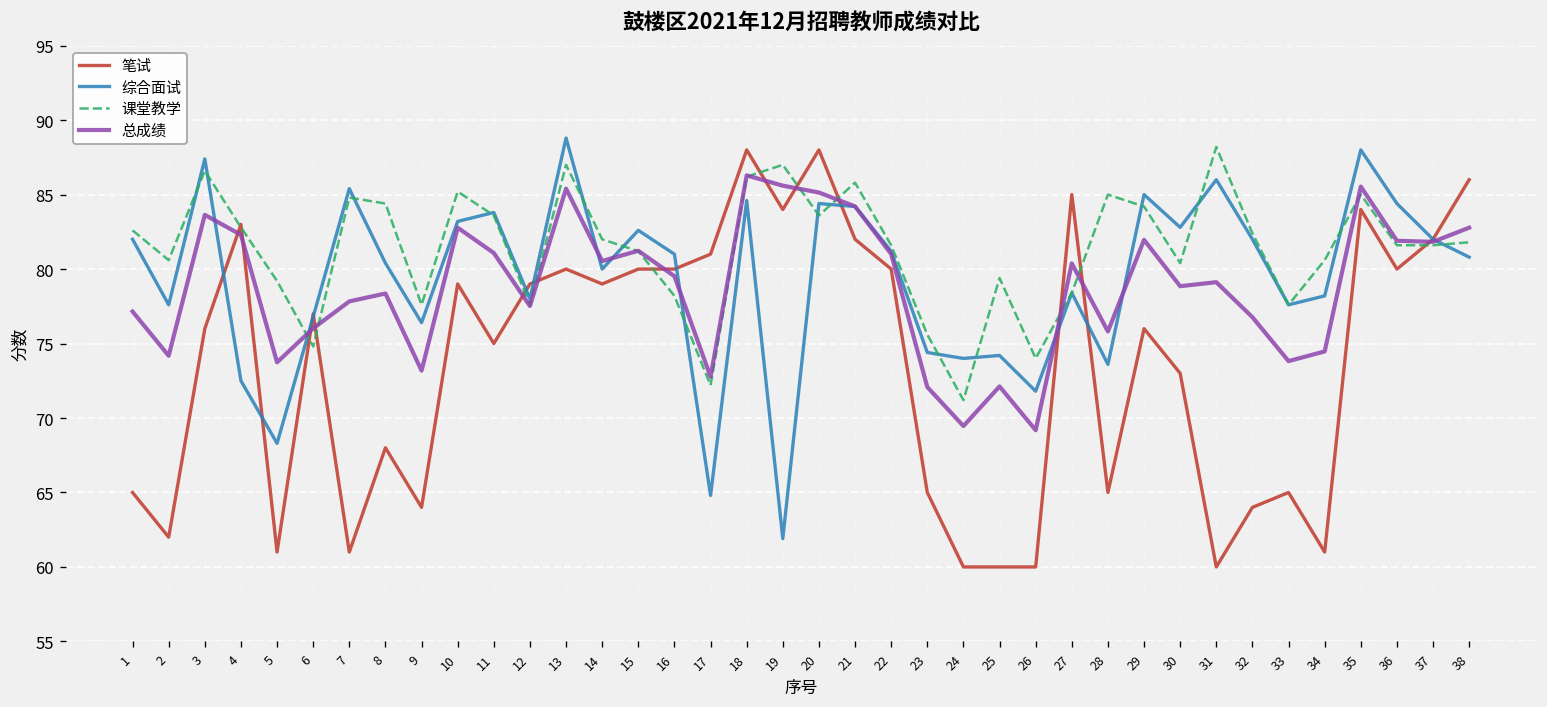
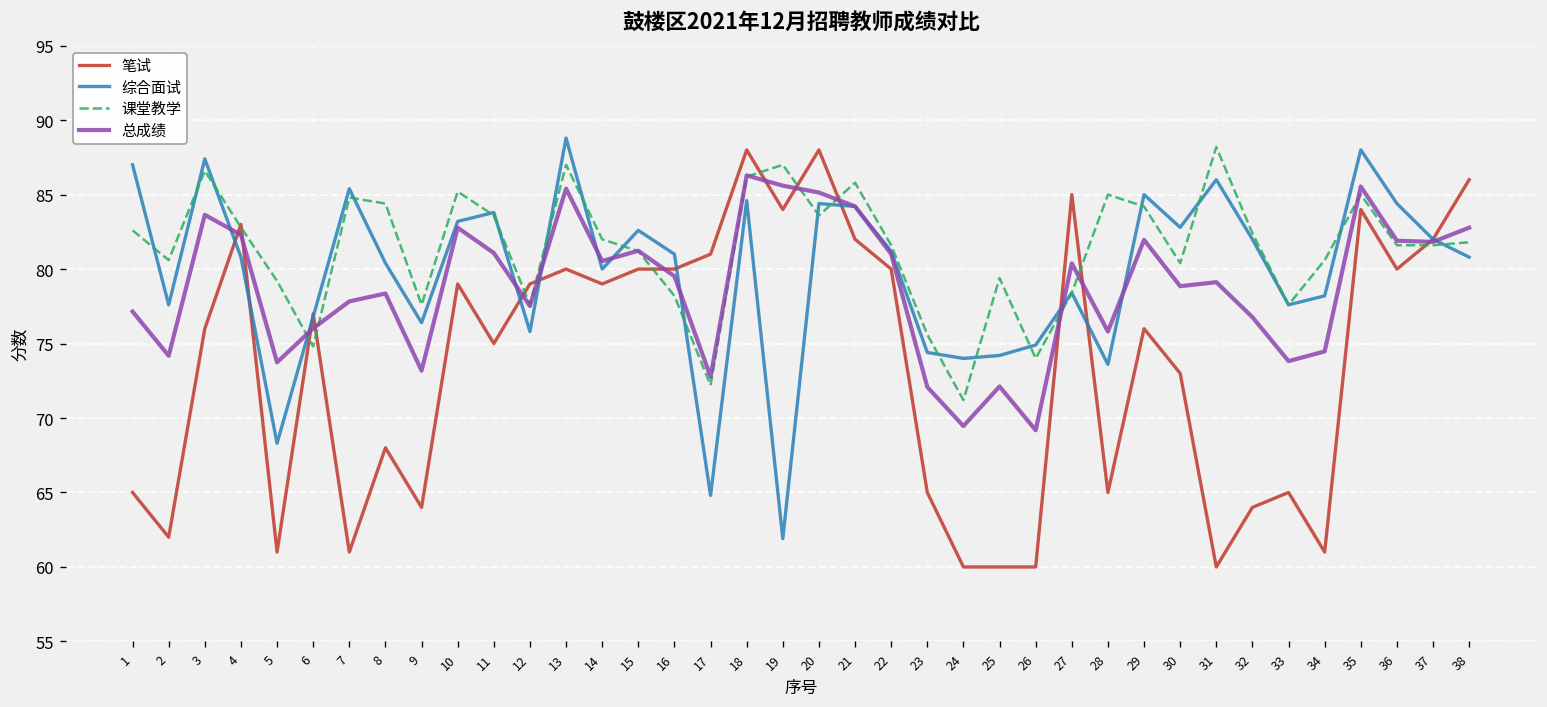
  {
    "笔试": {
      "1": 65.0,
      "2": 62.0,
      "3": 76.0,
      "5": 61.0,
      "7": 61.0,
      "8": 68.0,
      "9": 64.0,
      "10": 79.0,
      "11": 75.0,
      "12": 79.0,
      "13": 80.0,
      "14": 79.0,
      "15": 80.0,
      "16": 80.0,
      "17": 81.0,
      "18": 88.0,
      "19": 84.0,
      "20": 88.0,
      "21": 82.0,
      "22": 80.0,
      "23": 65.0,
      "24": 60.0,
      "25": 60.0,
      "26": 60.0,
      "27": 85.0,
      "28": 65.0,
      "29": 76.0,
      "30": 73.0,
      "31": 60.0,
      "32": 64.0,
      "33": 65.0,
      "34": 61.0,
      "35": 84.0,
      "36": 80.0,
      "38": 86.0
    },
    "综合面试": {
-     "1": 82,
+     "1": 87,
      "2": 77.6,
      "3": 87.4,
-     "4": 72.5,
+     "4": 80.8,
      "5": 68.3,
      "7": 85.4,
      "8": 80.4,
      "9": 76.4,
      "10": 83.2,
-     "12": 78.0,
+     "12": 75.8,
      "13": 88.8,
      "14": 80.0,
      "15": 82.6,
      "16": 81.0,
      "17": 64.8,
      "18": 84.6,
      "19": 61.9,
      "20": 84.4,
      "23": 74.4,
      "24": 74.0,
      "25": 74.2,
-     "26": 71.8,
+     "26": 74.9,
      "28": 73.6,
      "29": 85.0,
      "30": 82.8,
      "31": 86.0,
      "32": 82.0,
      "34": 78.2,
      "35": 88.0,
      "36": 84.4,
      "38": 80.8
    },
    "课堂教学": {
      "1": 82.6,
      "2": 80.6,
      "3": 86.6,
      "5": 79.2,
      "6": 74.8,
      "7": 84.8,
      "8": 84.4,
      "9": 77.6,
      "10": 85.2,
      "13": 87.0,
      "14": 82.0,
      "16": 78.2,
      "17": 72.2,
      "19": 87.0,
      "20": 83.6,
      "21": 85.8,
      "22": 81.6,
      "23": 75.6,
      "24": 71.2,
      "25": 79.4,
      "26": 74.0,
      "28": 85.0,
      "29": 84.2,
      "30": 80.4,
      "31": 88.2,
      "32": 82.4,
      "34": 80.6,
      "35": 85.0,
      "36": 81.6,
      "37": 81.6,
      "38": 81.8
    },
    "总成绩": {
      "1": 77.2,
      "2": 74.2,
      "3": 83.6,
      "4": 82.3,
      "5": 73.7,
      "6": 76.0,
      "7": 77.8,
      "8": 78.4,
      "9": 73.2,
      "10": 82.8,
      "11": 81.1,
      "13": 85.4,
      "14": 80.5,
      "16": 79.5,
      "17": 72.8,
      "19": 85.6,
      "20": 85.1,
      "23": 72.1,
      "24": 69.5,
      "25": 72.1,
      "26": 69.2,
      "27": 80.4,
      "28": 75.8,
      "29": 82.0,
      "30": 78.9,
      "31": 79.1,
      "32": 76.8,
      "33": 73.8,
      "34": 74.5,
      "35": 85.5,
      "36": 81.9,
      "38": 82.8
    }
  }
